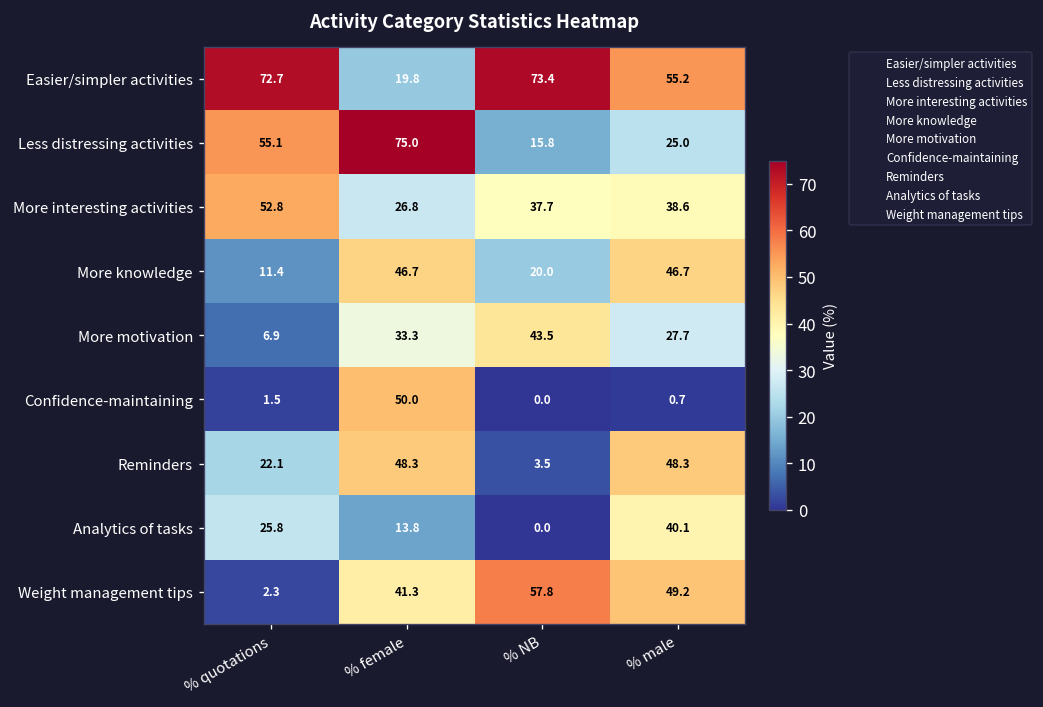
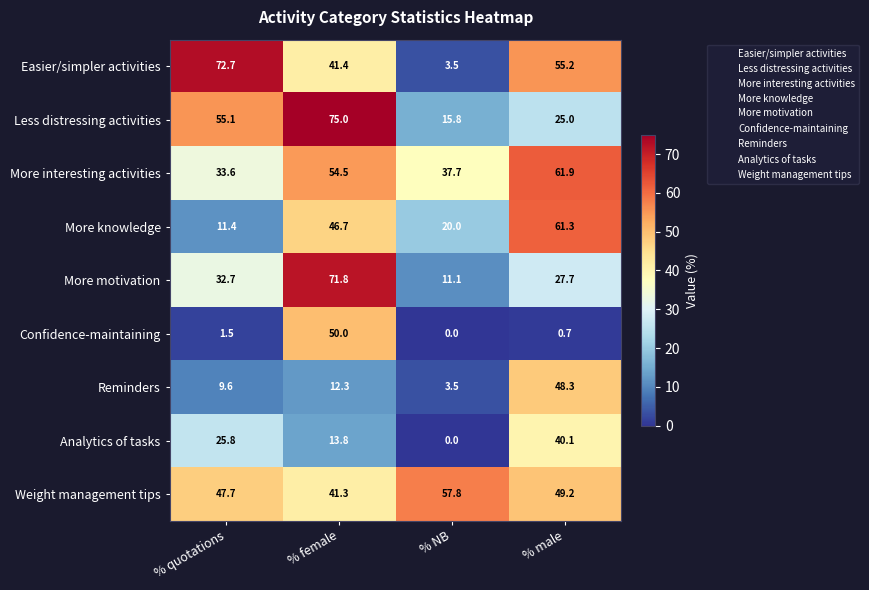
  {
    "Easier/simpler activities": {
-     "% female": 19.8,
-     "% NB": 73.4
+     "% female": 41.4,
+     "% NB": 3.5
    },
    "More interesting activities": {
-     "% quotations": 52.8,
-     "% female": 26.8,
-     "% male": 38.6
+     "% quotations": 33.6,
+     "% female": 54.5,
+     "% male": 61.9
    },
    "More knowledge": {
-     "% male": 46.7
+     "% male": 61.3
    },
    "More motivation": {
-     "% quotations": 6.9,
-     "% female": 33.3,
-     "% NB": 43.5
+     "% quotations": 32.7,
+     "% female": 71.8,
+     "% NB": 11.1
    },
    "Reminders": {
-     "% quotations": 22.1,
-     "% female": 48.3
+     "% quotations": 9.6,
+     "% female": 12.3
    },
    "Weight management tips": {
-     "% quotations": 2.3
+     "% quotations": 47.7
    }
  }
